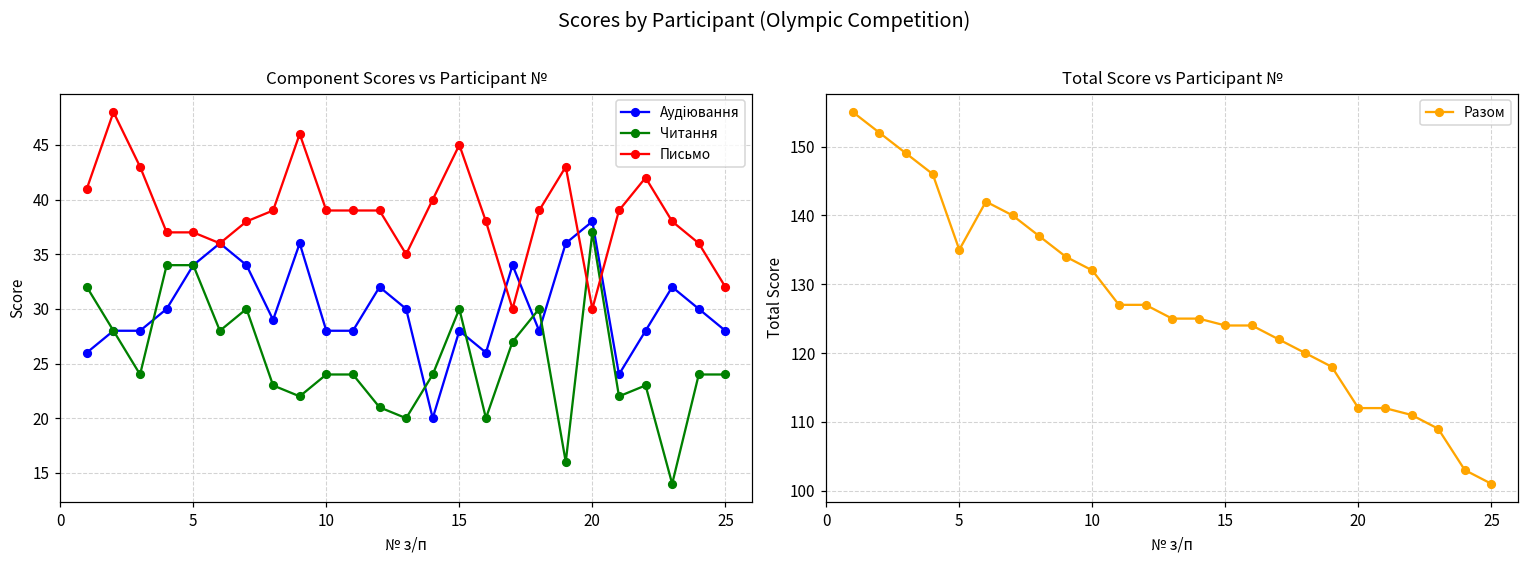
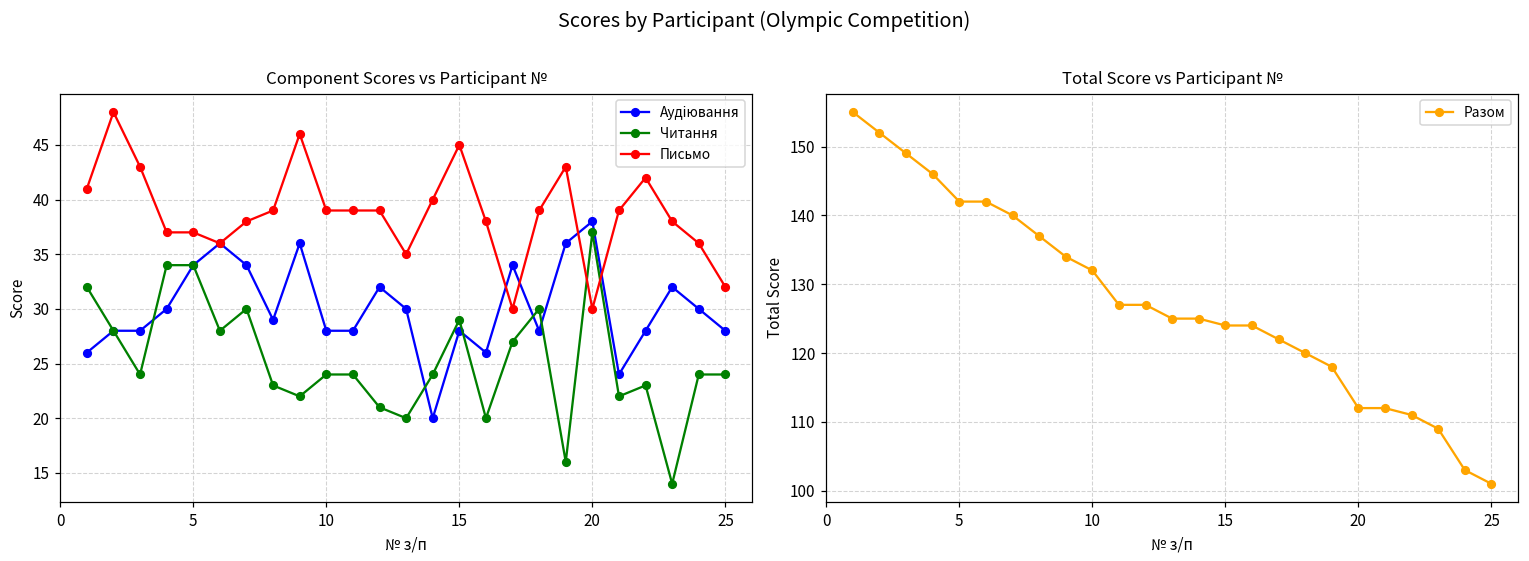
  {
    "Component Scores vs Participant №": {
      "Аудіювання": {
        "10": 28,
        "15": 28,
        "20": 38,
        "25": 28
      },
      "Читання": {
        "10": 24,
-       "15": 30,
+       "15": 29,
        "20": 37,
        "25": 24
      },
      "Письмо": {
        "5": 37,
        "10": 39,
        "15": 45,
        "20": 30,
        "25": 32
      }
    },
    "Total Score vs Participant №": {
-     "5": 135,
+     "5": 142,
      "10": 132,
      "15": 124,
      "20": 112,
      "25": 101
    }
  }
